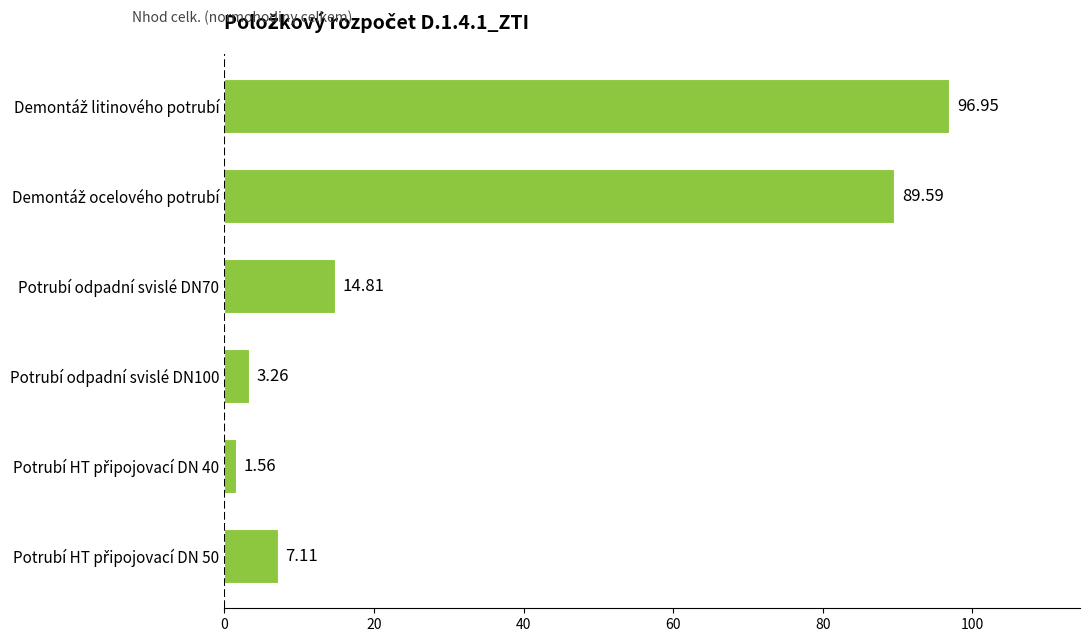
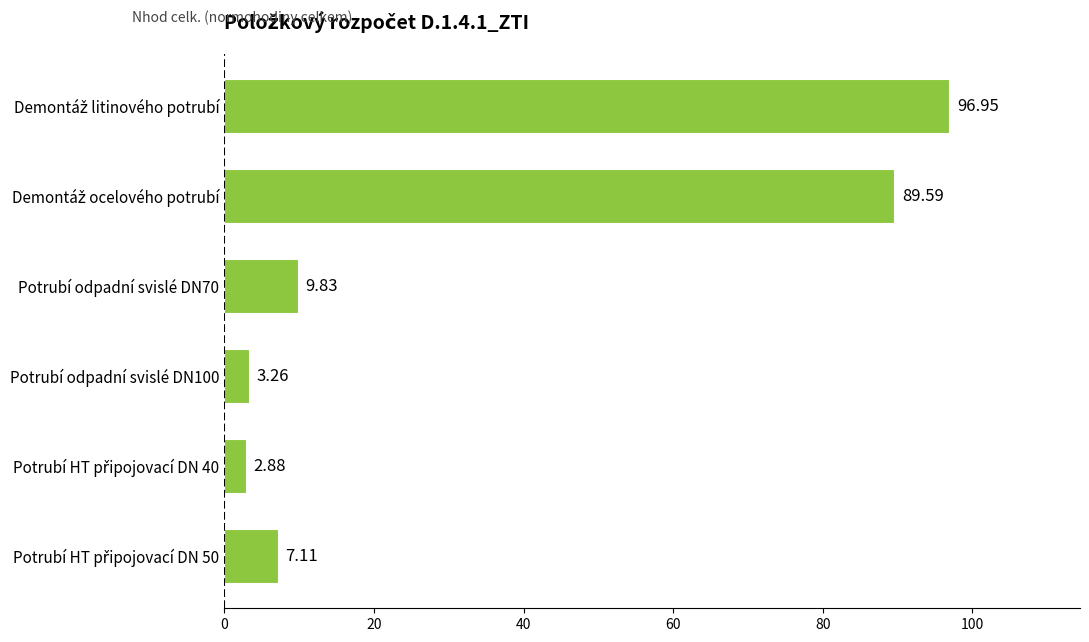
  {
    "Demontáž litinového potrubí": 96.95,
    "Demontáž ocelového potrubí": 89.59,
-   "Potrubí odpadní svislé DN70": 14.81,
+   "Potrubí odpadní svislé DN70": 9.83,
    "Potrubí odpadní svislé DN100": 3.26,
-   "Potrubí HT připojovací DN 40": 1.56,
+   "Potrubí HT připojovací DN 40": 2.88,
    "Potrubí HT připojovací DN 50": 7.11
  }
